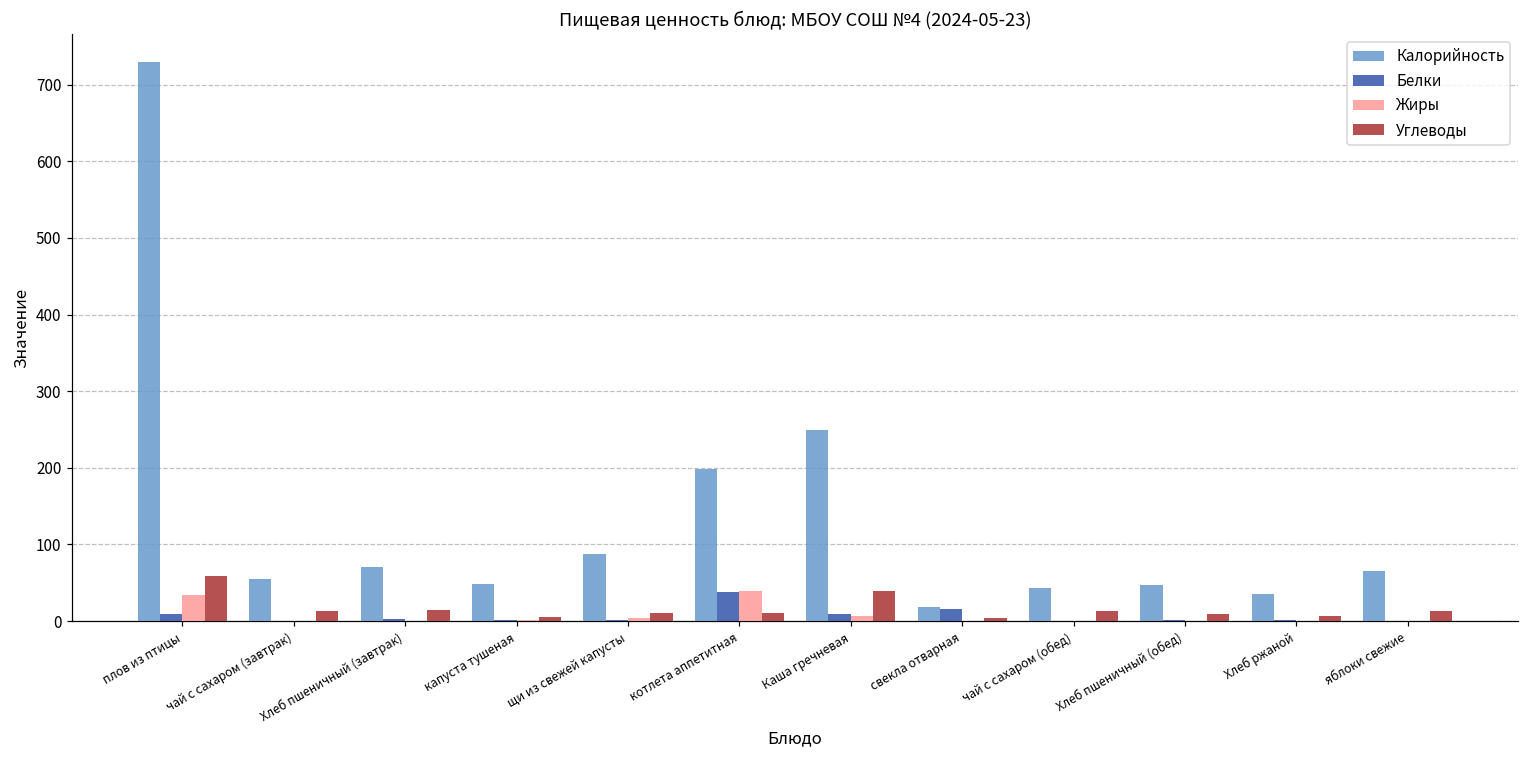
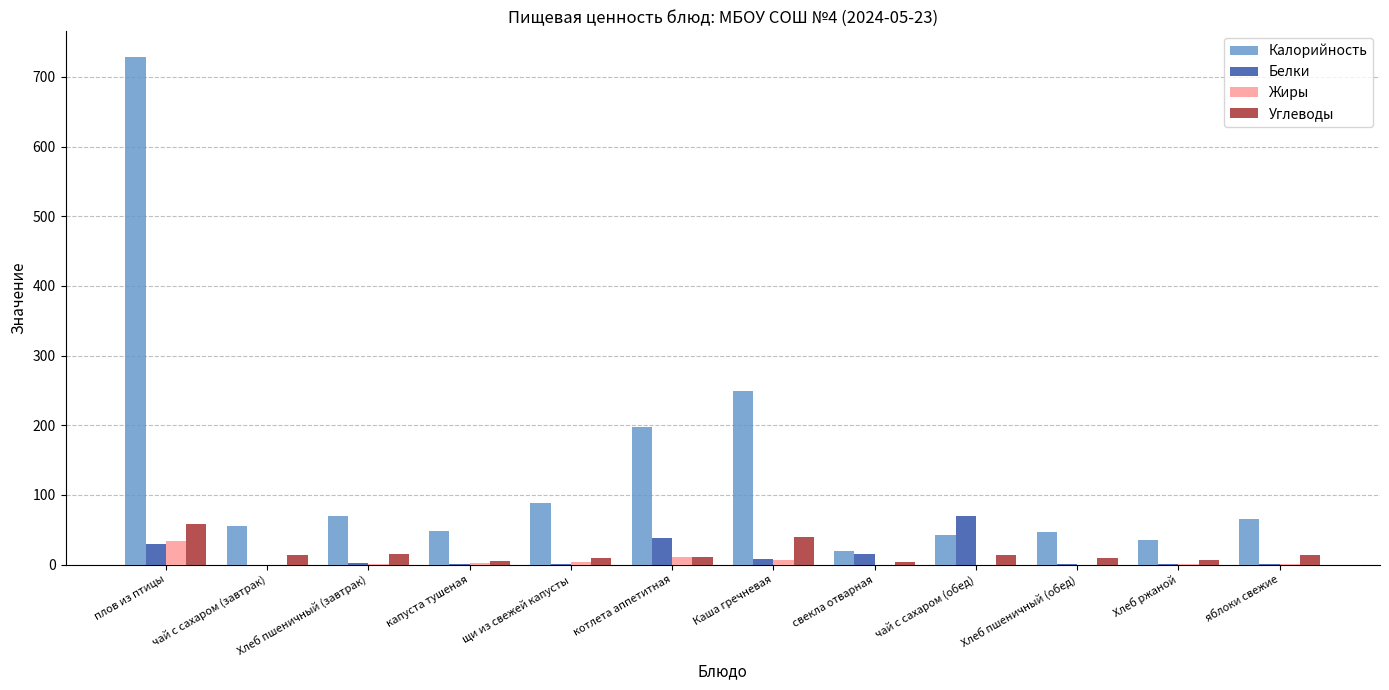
  {
    "Калорийность": {
      "плов из птицы": 730,
      "чай с сахаром (завтрак)": 50,
      "Хлеб пшеничный (завтрак)": 70,
      "капуста тушеная": 50,
      "щи из свежей капусты": 90,
      "котлета аппетитная": 200,
      "Каша гречневая": 250,
      "свекла отварная": 20,
      "чай с сахаром (обед)": 40,
      "Хлеб пшеничный (обед)": 50,
      "Хлеб ржаной": 30,
      "яблоки свежие": 70
    },
    "Белки": {
-     "плов из птицы": 10,
+     "плов из птицы": 30,
      "котлета аппетитная": 40,
      "Каша гречневая": 10,
      "свекла отварная": 20,
-     "чай с сахаром (обед)": 0
+     "чай с сахаром (обед)": 70
    },
    "Жиры": {
      "плов из птицы": 30,
      "чай с сахаром (завтрак)": 0,
      "щи из свежей капусты": 0,
-     "котлета аппетитная": 40,
+     "котлета аппетитная": 10,
      "Каша гречневая": 10,
      "свекла отварная": 0,
      "чай с сахаром (обед)": 0
    },
    "Углеводы": {
      "плов из птицы": 60,
      "чай с сахаром (завтрак)": 10,
      "Хлеб пшеничный (завтрак)": 10,
      "капуста тушеная": 10,
      "щи из свежей капусты": 10,
      "котлета аппетитная": 10,
      "Каша гречневая": 40,
      "свекла отварная": 0,
      "чай с сахаром (обед)": 10,
      "Хлеб пшеничный (обед)": 10,
      "Хлеб ржаной": 10,
      "яблоки свежие": 10
    }
  }
